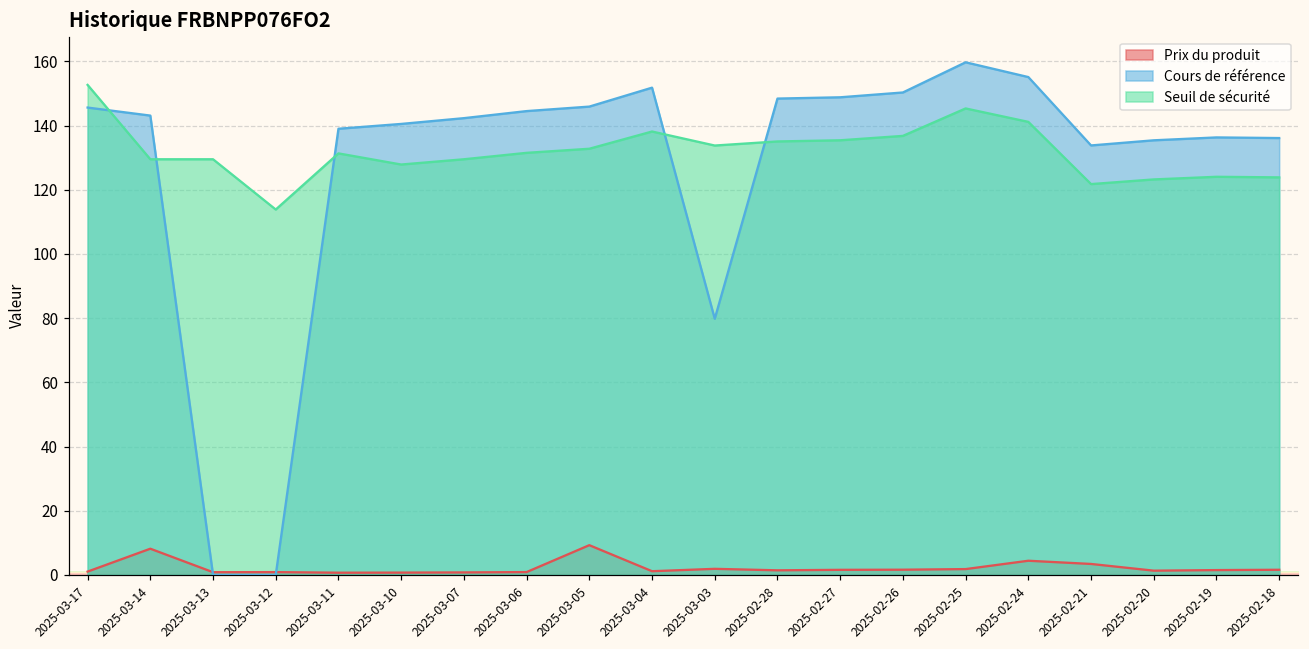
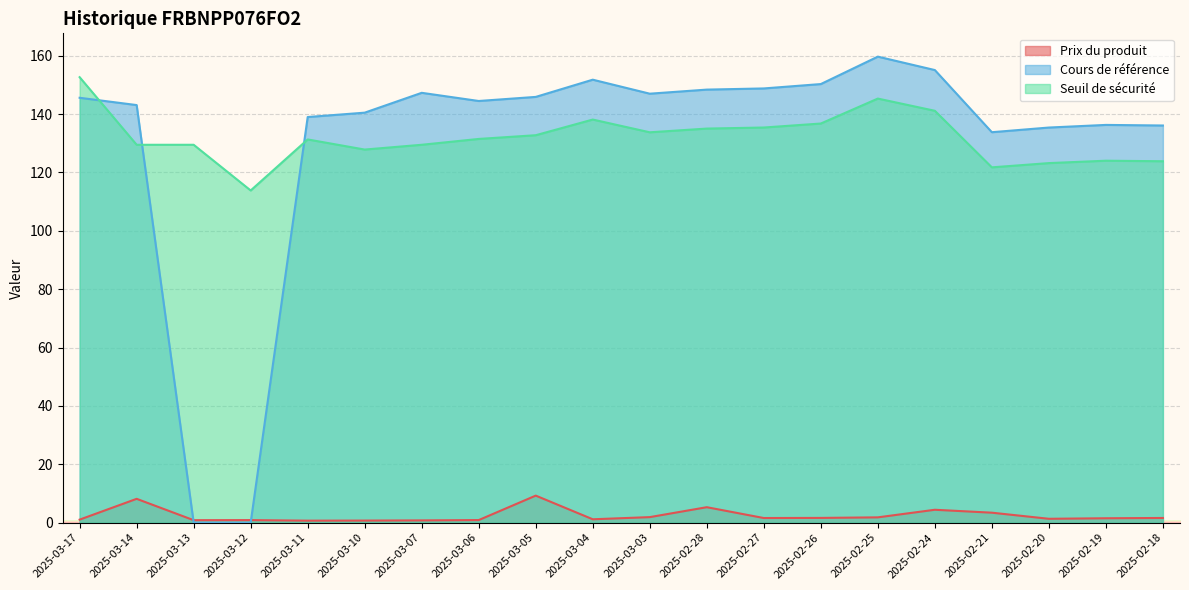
  {
    "Prix du produit": {
      "2025-03-17": 1,
      "2025-03-14": 8,
      "2025-03-11": 1,
      "2025-03-10": 1,
      "2025-03-07": 1,
      "2025-03-06": 1,
      "2025-03-05": 9,
      "2025-03-04": 1,
      "2025-03-03": 2,
-     "2025-02-28": 1,
+     "2025-02-28": 5,
      "2025-02-27": 2,
      "2025-02-26": 2,
      "2025-02-25": 2,
      "2025-02-24": 4,
      "2025-02-21": 3,
      "2025-02-20": 1,
      "2025-02-19": 2,
      "2025-02-18": 2
    },
    "Cours de référence": {
      "2025-03-17": 146,
      "2025-03-14": 143,
      "2025-03-11": 139,
      "2025-03-10": 141,
-     "2025-03-07": 142,
+     "2025-03-07": 147,
      "2025-03-06": 145,
      "2025-03-05": 146,
      "2025-03-04": 152,
-     "2025-03-03": 80,
+     "2025-03-03": 147,
      "2025-02-28": 148,
      "2025-02-27": 149,
      "2025-02-26": 150,
      "2025-02-25": 160,
      "2025-02-24": 155,
      "2025-02-21": 134,
      "2025-02-20": 135,
      "2025-02-19": 136,
      "2025-02-18": 136
    },
    "Seuil de sécurité": {
      "2025-03-17": 153,
      "2025-03-14": 129,
      "2025-03-13": 129,
      "2025-03-12": 114,
      "2025-03-11": 131,
      "2025-03-10": 128,
      "2025-03-07": 129,
      "2025-03-06": 131,
      "2025-03-05": 133,
      "2025-03-04": 138,
      "2025-03-03": 134,
      "2025-02-28": 135,
      "2025-02-27": 135,
      "2025-02-26": 137,
      "2025-02-25": 145,
      "2025-02-24": 141,
      "2025-02-21": 122,
      "2025-02-20": 123,
      "2025-02-19": 124,
      "2025-02-18": 124
    }
  }
